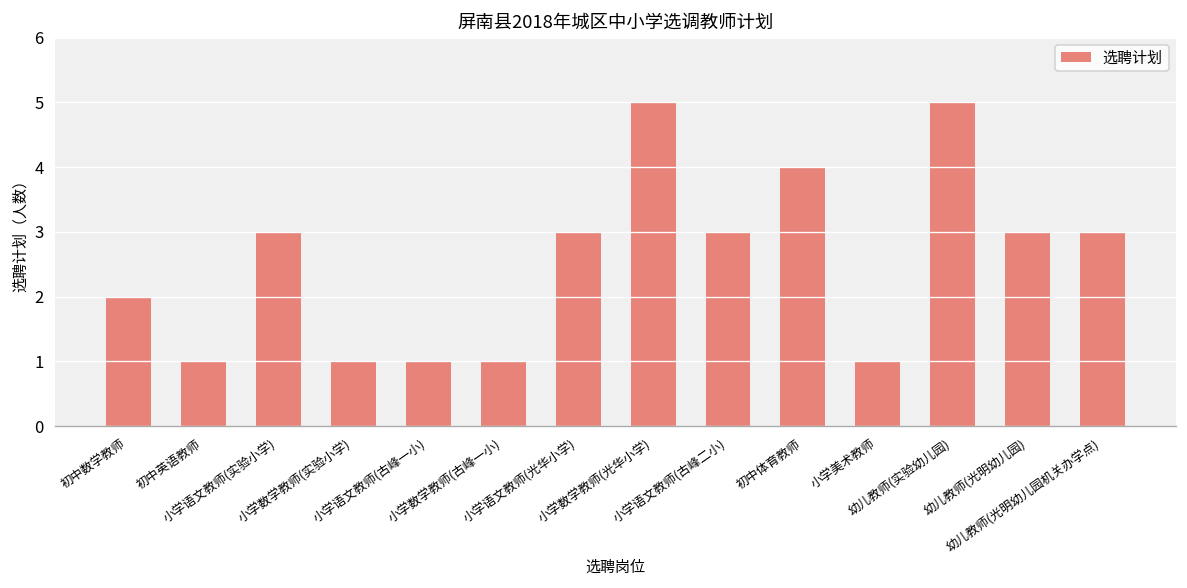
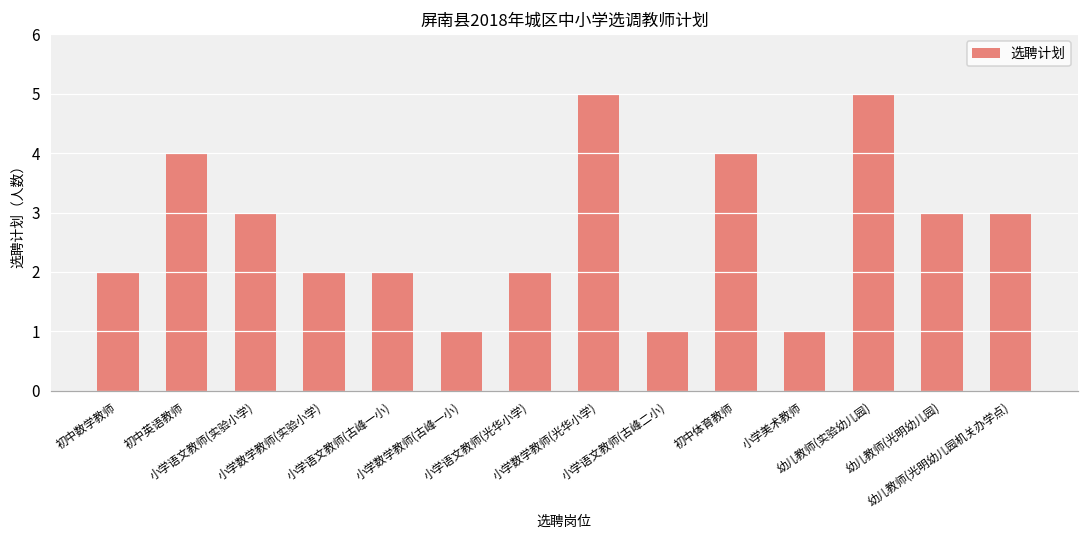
  {
    "初中数学教师": 2,
-   "初中英语教师": 1,
+   "初中英语教师": 4,
    "小学语文教师(实验小学)": 3,
-   "小学数学教师(实验小学)": 1,
-   "小学语文教师(古峰一小)": 1,
+   "小学数学教师(实验小学)": 2,
+   "小学语文教师(古峰一小)": 2,
    "小学数学教师(古峰一小)": 1,
-   "小学语文教师(光华小学)": 3,
+   "小学语文教师(光华小学)": 2,
    "小学数学教师(光华小学)": 5,
-   "小学语文教师(古峰二小)": 3,
+   "小学语文教师(古峰二小)": 1,
    "初中体育教师": 4,
    "小学美术教师": 1,
    "幼儿教师(实验幼儿园)": 5,
    "幼儿教师(光明幼儿园)": 3,
    "幼儿教师(光明幼儿园机关办学点)": 3
  }
